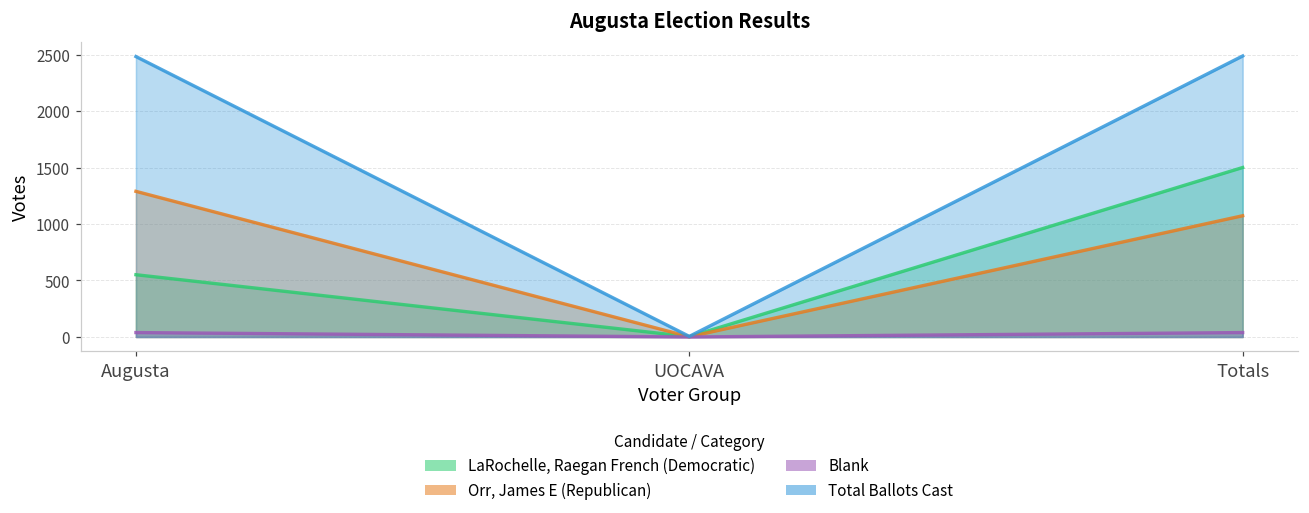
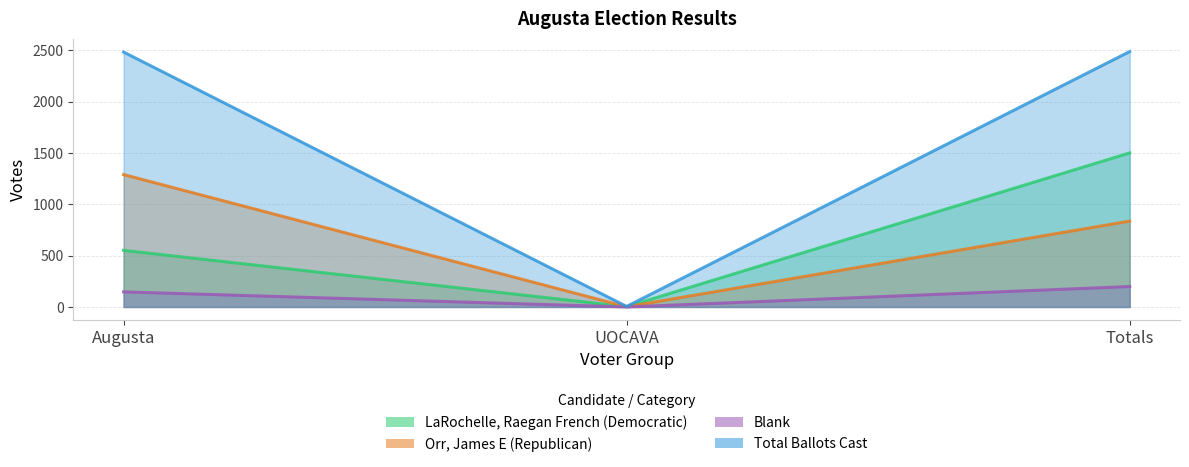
  {
    "LaRochelle, Raegan French (Democratic)": {
      "Augusta": 550,
      "Totals": 1500
    },
    "Orr, James E (Republican)": {
      "Augusta": 1290,
-     "Totals": 1070
+     "Totals": 840
    },
    "Blank": {
-     "Augusta": 40,
-     "Totals": 40
+     "Augusta": 150,
+     "Totals": 200
    },
    "Total Ballots Cast": {
      "Augusta": 2480,
      "Totals": 2490
    }
  }
